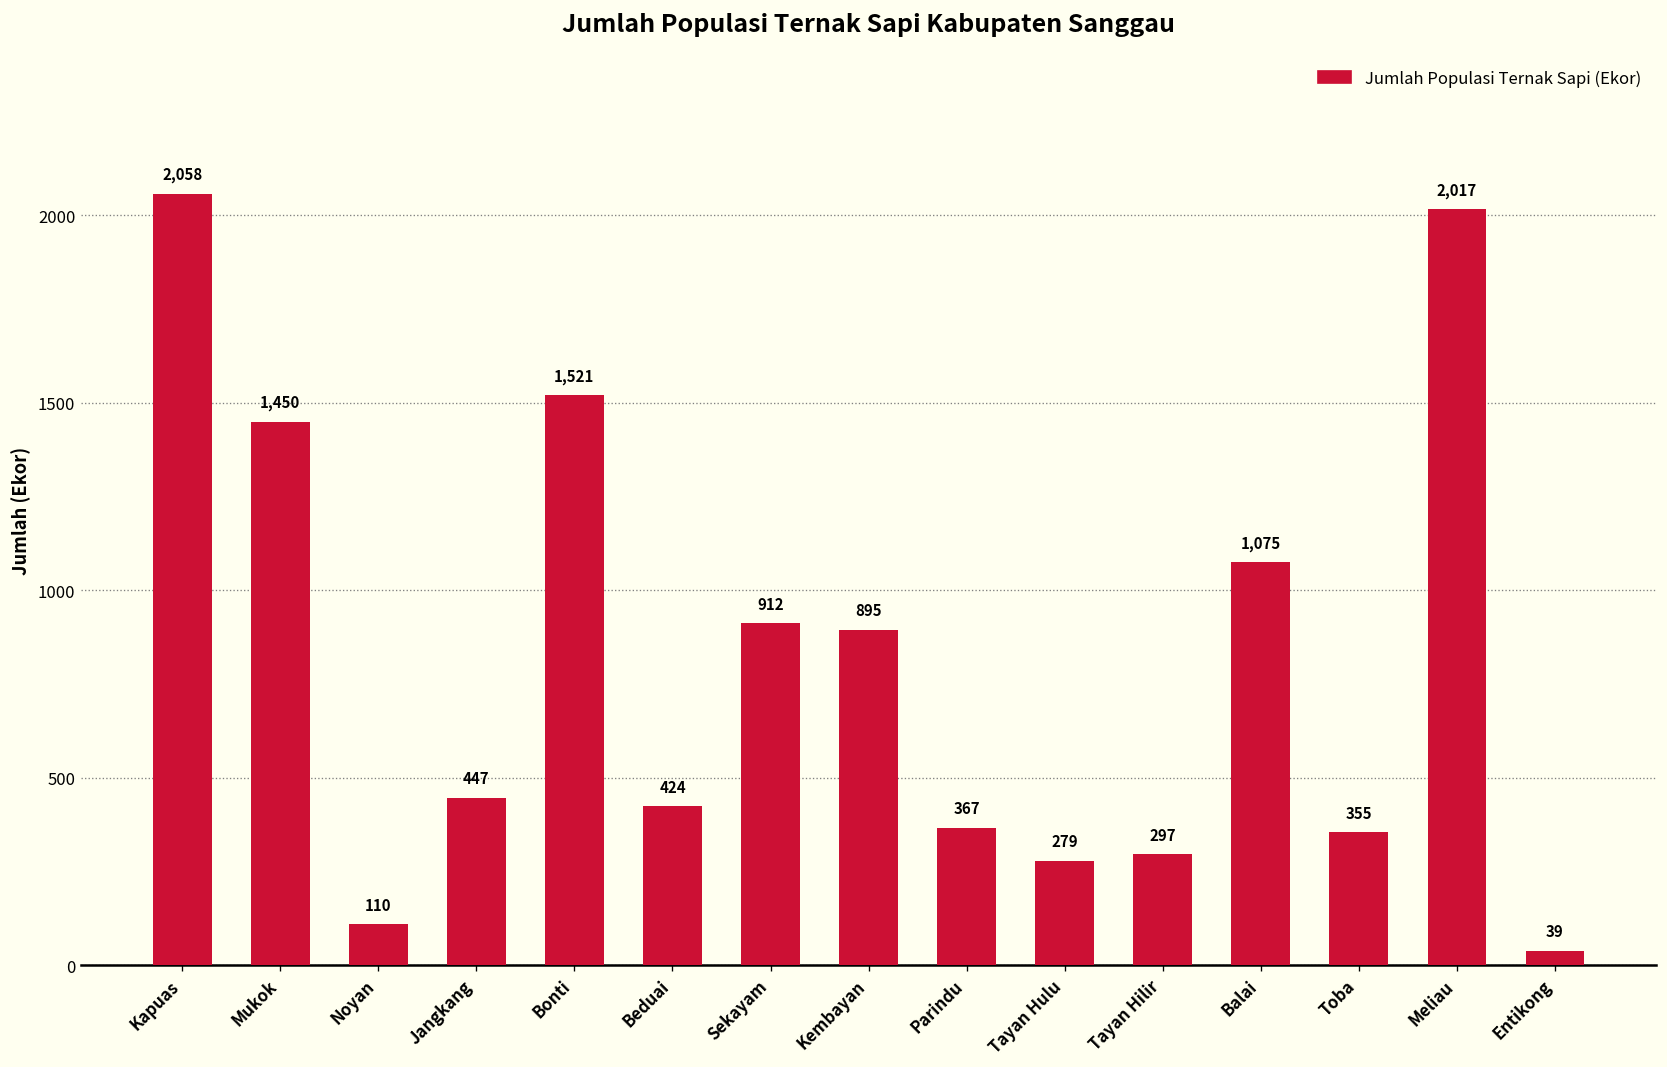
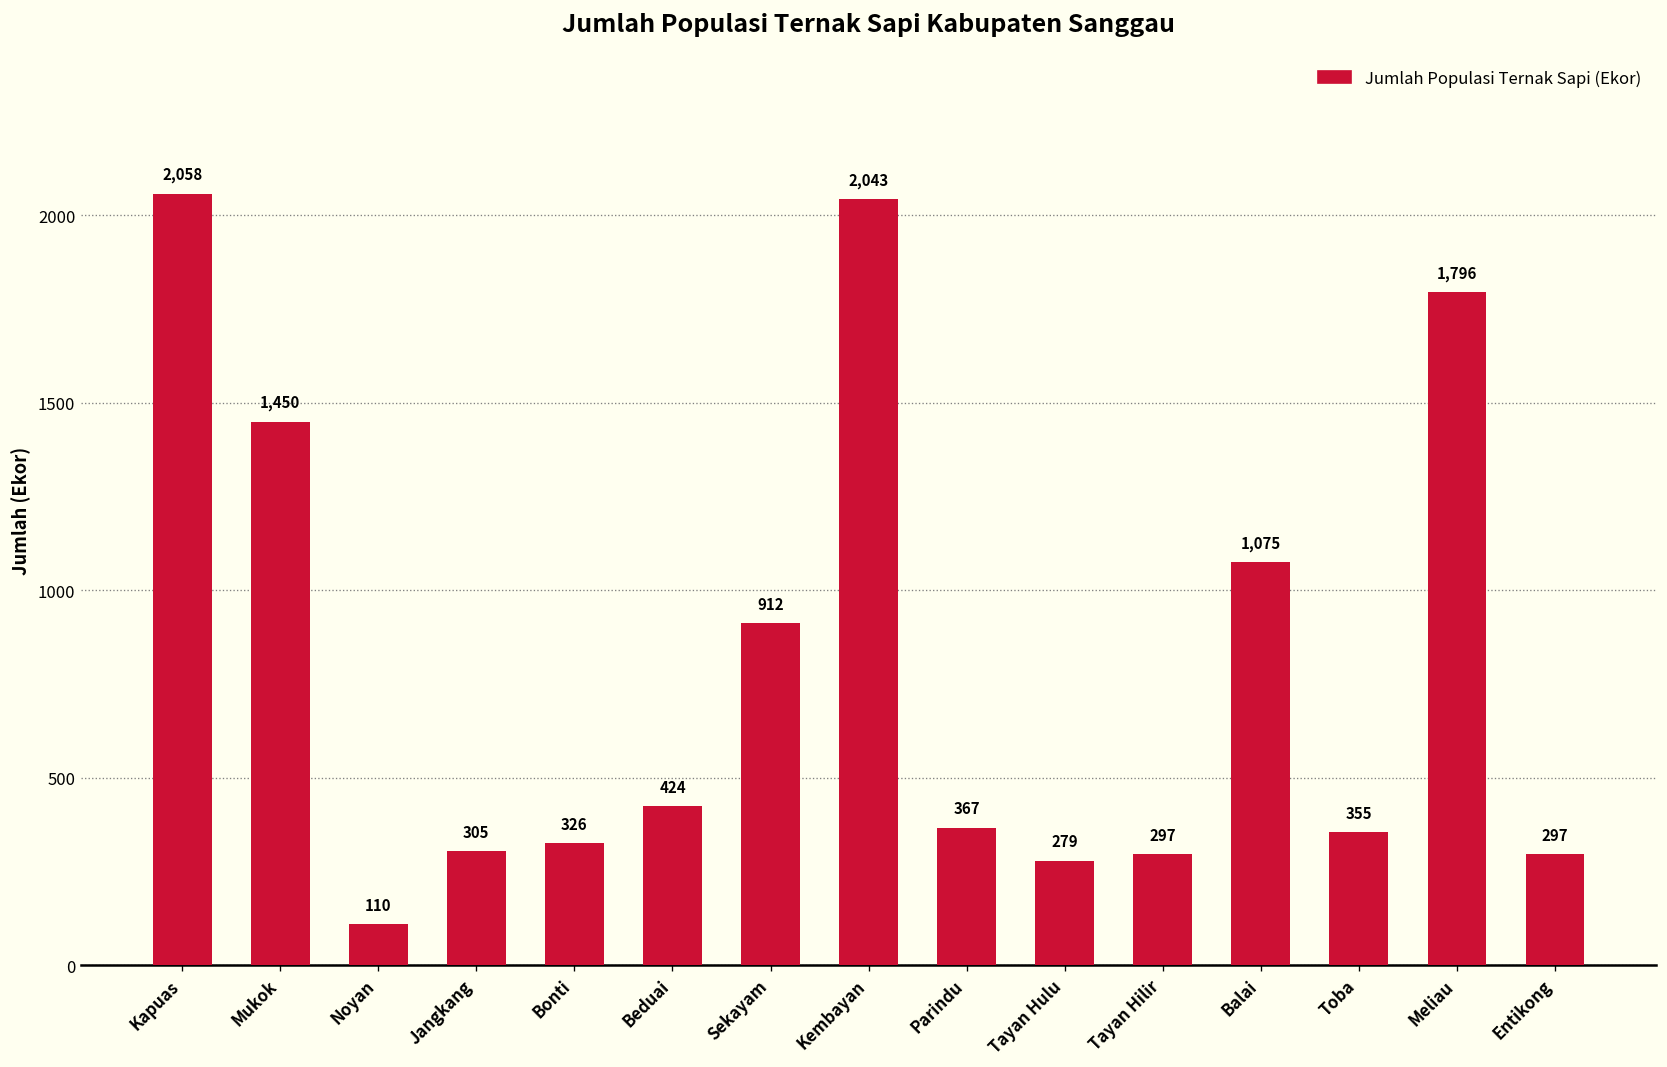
  {
    "Kapuas": "2,058",
    "Mukok": "1,450",
    "Noyan": "110",
-   "Jangkang": "447",
-   "Bonti": "1,521",
+   "Jangkang": "305",
+   "Bonti": "326",
    "Beduai": "424",
    "Sekayam": "912",
-   "Kembayan": "895",
+   "Kembayan": "2,043",
    "Parindu": "367",
    "Tayan Hulu": "279",
    "Tayan Hilir": "297",
    "Balai": "1,075",
    "Toba": "355",
-   "Meliau": "2,017",
-   "Entikong": "39"
+   "Meliau": "1,796",
+   "Entikong": "297"
  }
